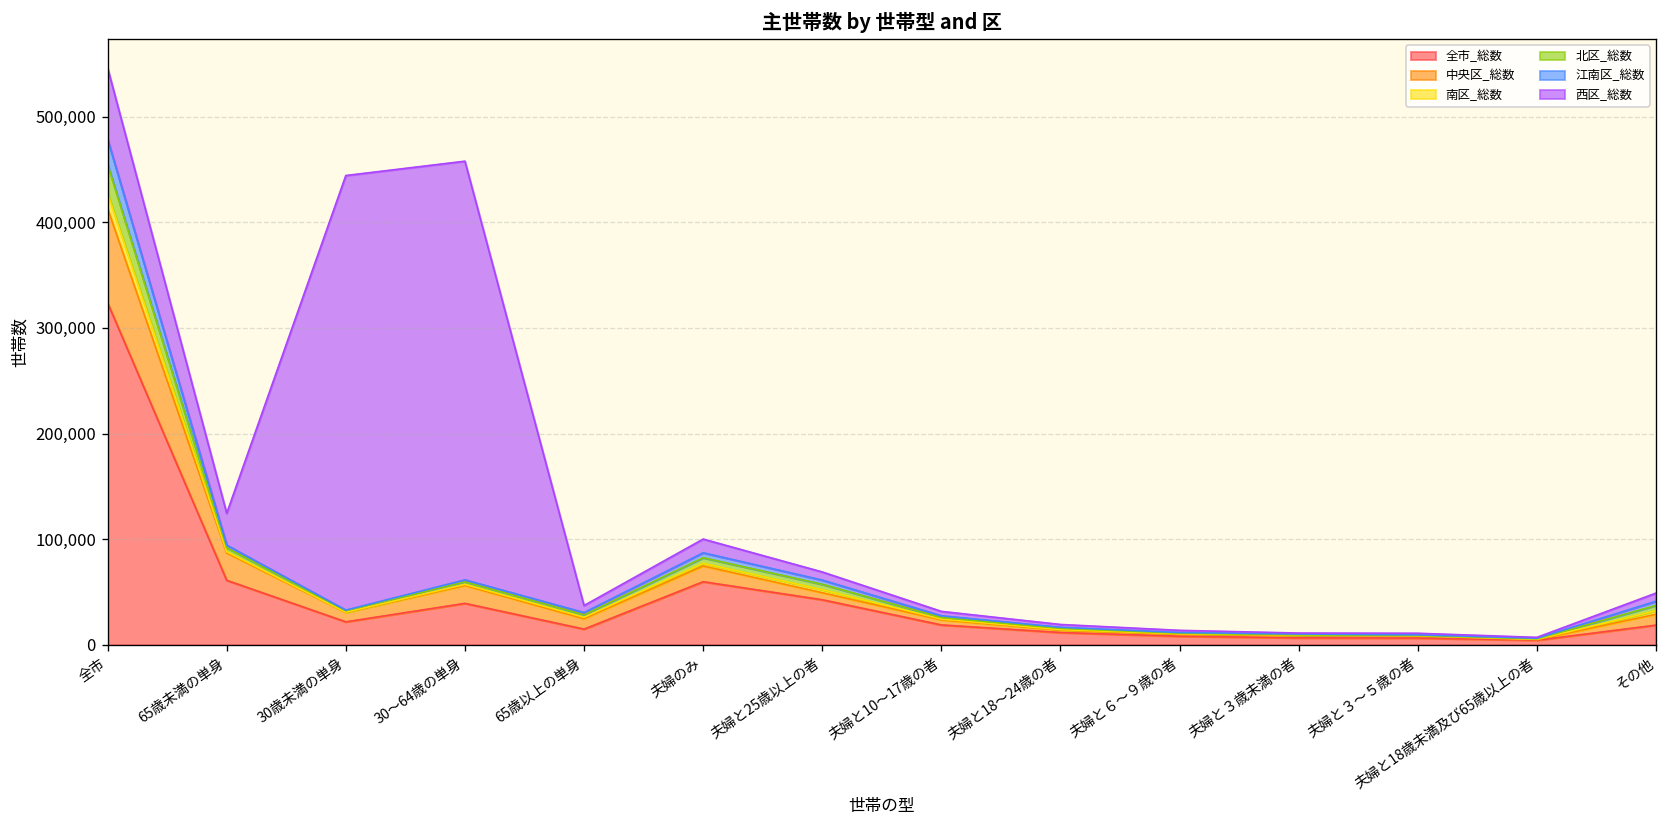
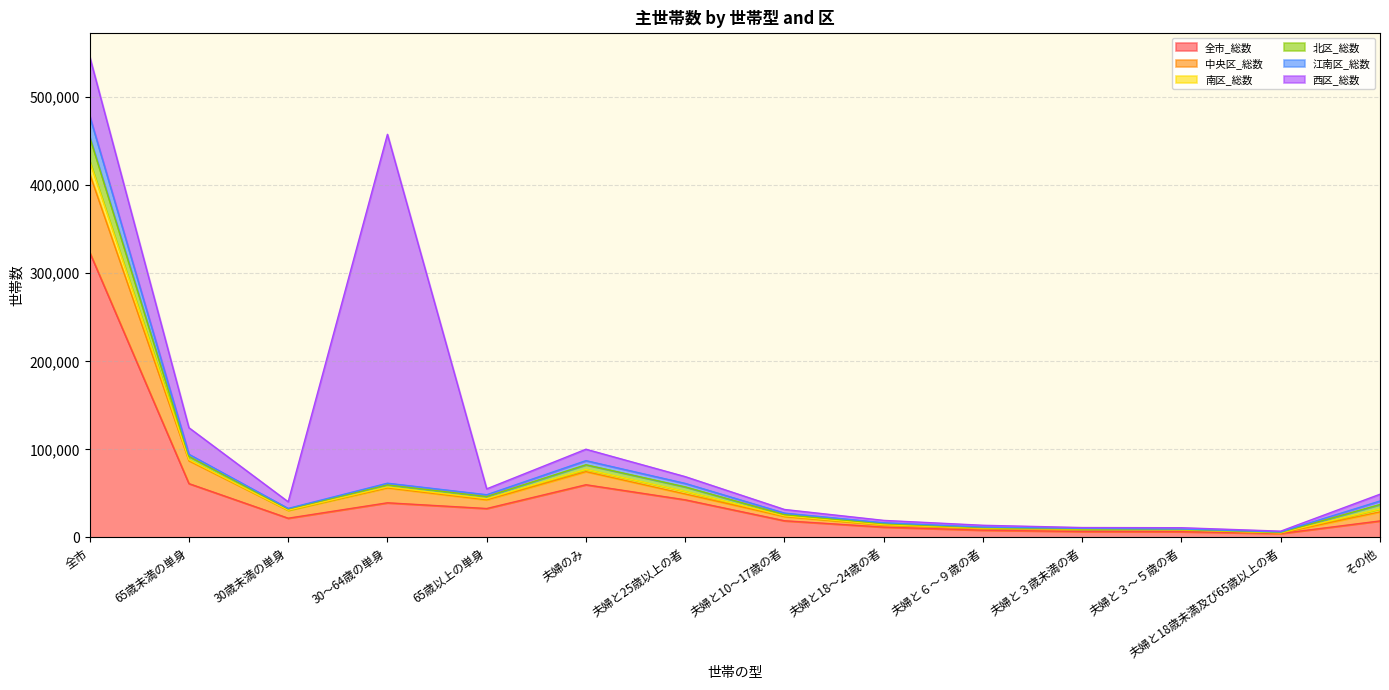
  {
    "全市_総数": {
      "全市": "320,000",
      "65歳未満の単身": "60,000",
      "30歳未満の単身": "20,000",
      "30～64歳の単身": "40,000",
-     "65歳以上の単身": "10,000",
+     "65歳以上の単身": "30,000",
      "夫婦のみ": "60,000",
      "夫婦と25歳以上の者": "40,000",
      "夫婦と10～17歳の者": "20,000",
      "その他": "20,000"
    },
    "中央区_総数": {
      "全市": "90,000",
      "夫婦と25歳以上の者": "10,000",
      "その他": "10,000"
    },
    "南区_総数": {
      "全市": "10,000",
      "夫婦と25歳以上の者": "0",
      "その他": "0"
    },
    "北区_総数": {
      "全市": "30,000",
      "夫婦のみ": "10,000",
      "夫婦と25歳以上の者": "10,000",
      "その他": "10,000"
    },
    "江南区_総数": {
      "全市": "20,000",
      "夫婦のみ": "0",
      "夫婦と25歳以上の者": "0",
      "その他": "0"
    },
    "西区_総数": {
      "全市": "70,000",
      "65歳未満の単身": "30,000",
-     "30歳未満の単身": "410,000",
+     "30歳未満の単身": "10,000",
      "30～64歳の単身": "400,000",
      "65歳以上の単身": "10,000",
      "夫婦のみ": "10,000",
      "夫婦と25歳以上の者": "10,000",
      "夫婦と10～17歳の者": "0",
      "その他": "10,000"
    }
  }
